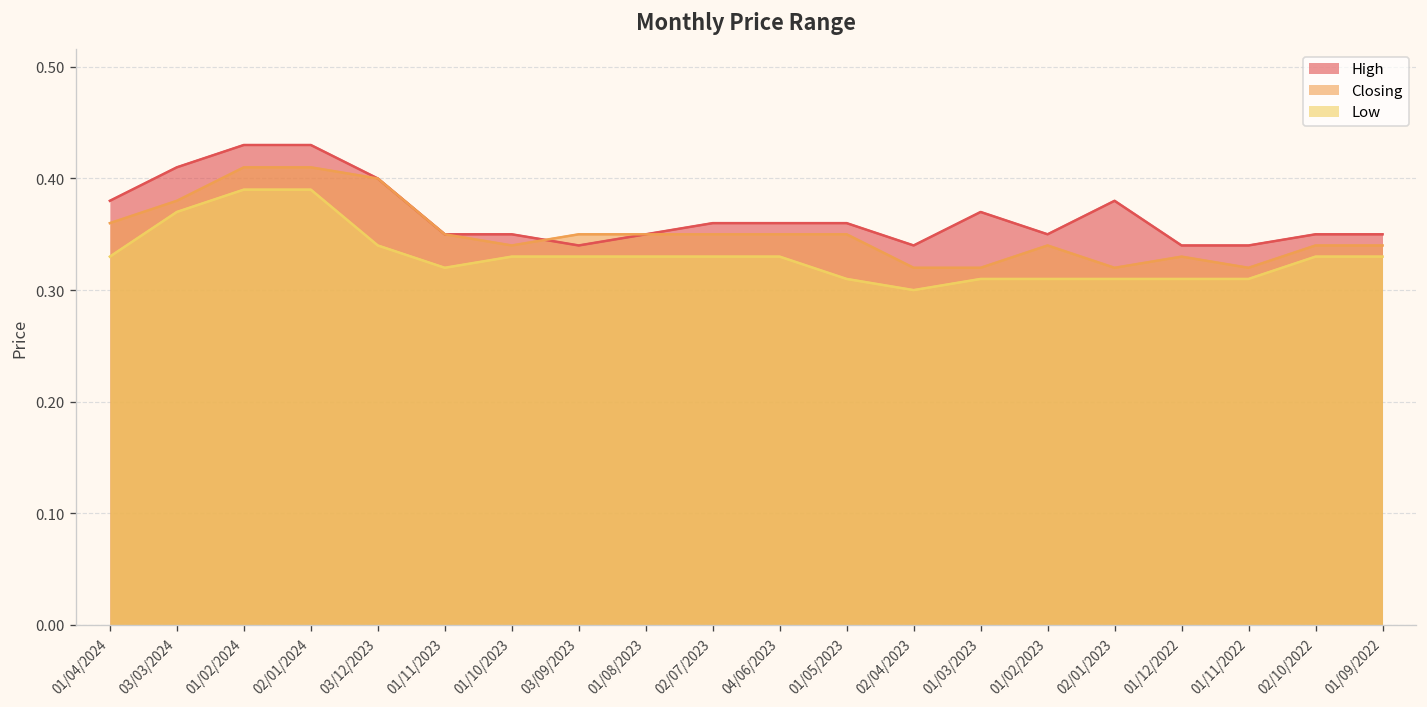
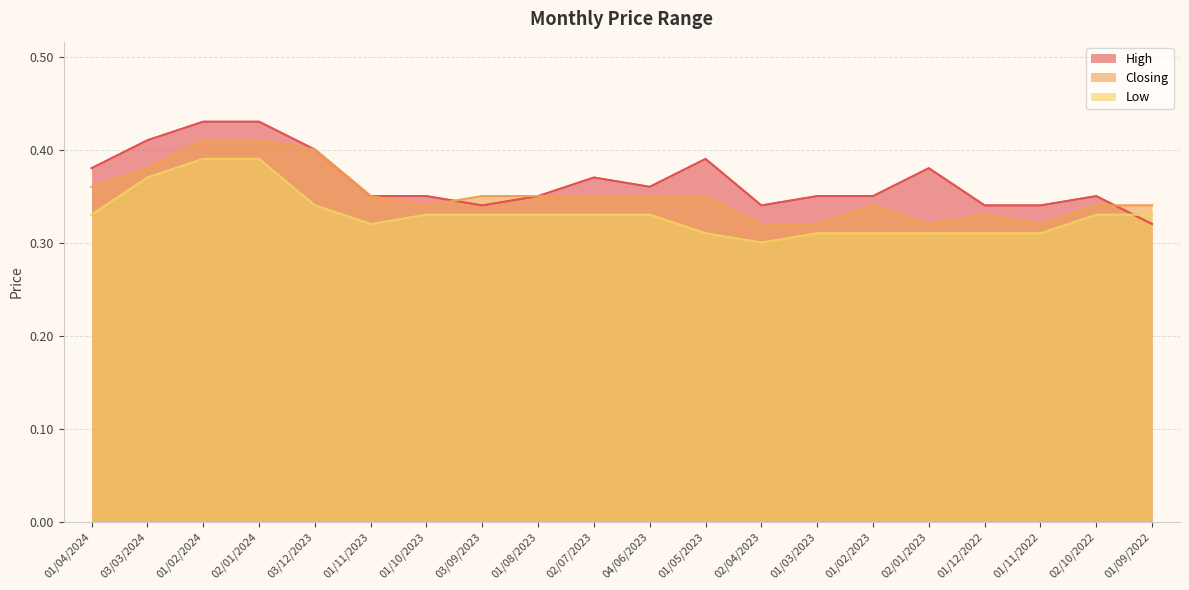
  {
    "High": {
      "01/04/2024": 0.38,
      "03/03/2024": 0.41,
      "01/02/2024": 0.43,
      "02/01/2024": 0.43,
      "01/10/2023": 0.35,
      "03/09/2023": 0.34,
-     "02/07/2023": 0.36,
+     "02/07/2023": 0.37,
      "04/06/2023": 0.36,
-     "01/05/2023": 0.36,
+     "01/05/2023": 0.39,
      "02/04/2023": 0.34,
-     "01/03/2023": 0.37,
+     "01/03/2023": 0.35,
      "01/02/2023": 0.35,
      "02/01/2023": 0.38,
      "01/12/2022": 0.34,
      "01/11/2022": 0.34,
      "02/10/2022": 0.35,
-     "01/09/2022": 0.35
+     "01/09/2022": 0.32
    }
  }
